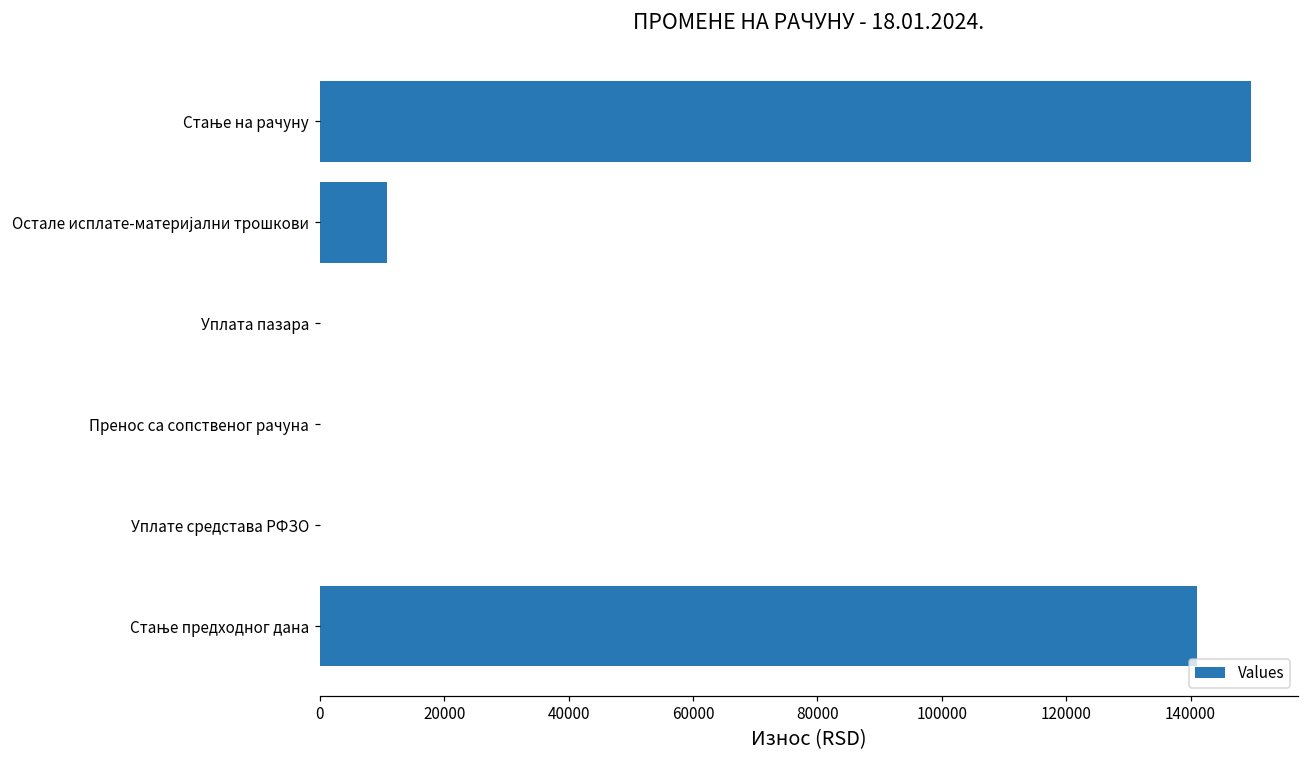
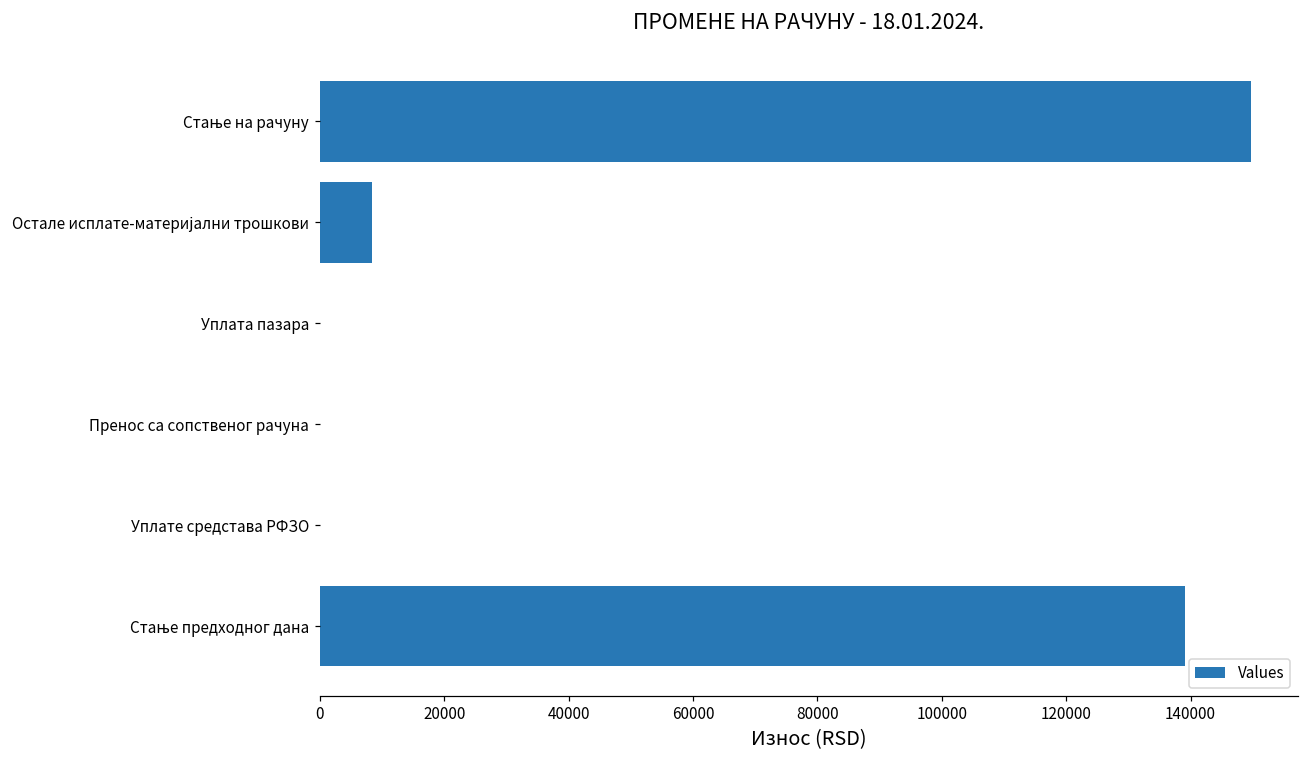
  {
    "Стање на рачуну": 150000,
-   "Остале исплате-материјални трошкови": 11000,
+   "Остале исплате-материјални трошкови": 8000,
    "Уплата пазара": 0,
    "Пренос са сопственог рачуна": 0,
    "Уплате средстава РФЗО": 0,
-   "Стање предходног дана": 141000
+   "Стање предходног дана": 139000
  }
